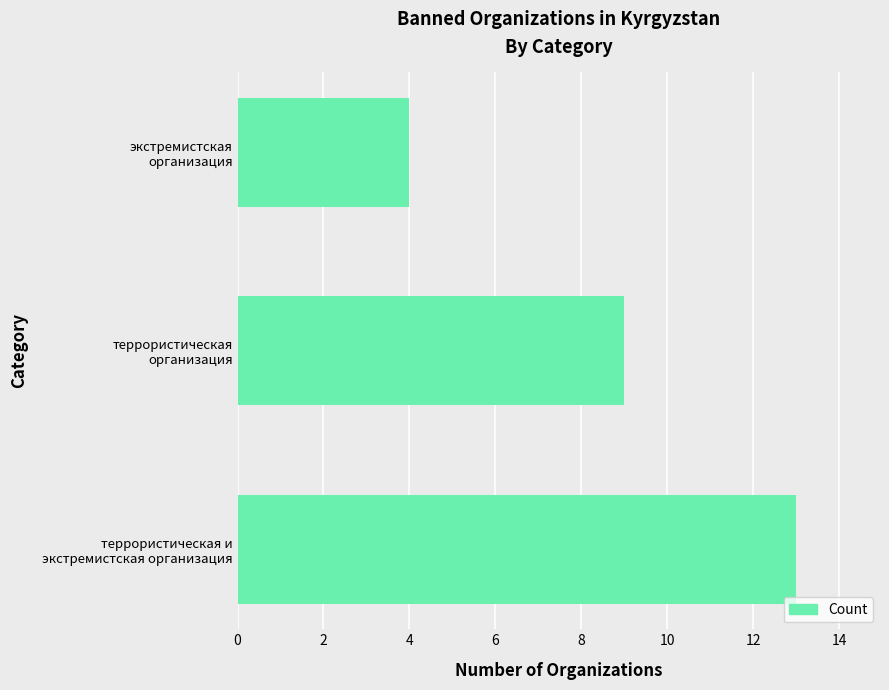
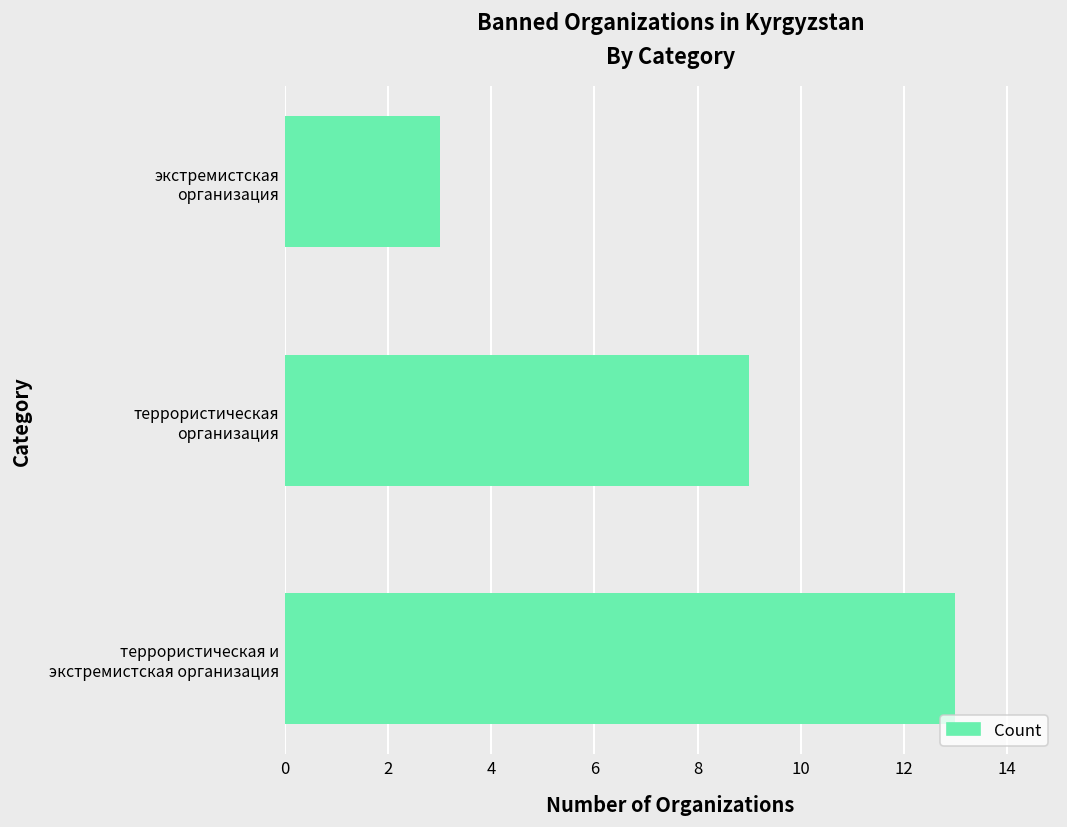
  {
-   "экстремистская организация": 4,
+   "экстремистская организация": 3,
    "террористическая организация": 9,
    "террористическая и экстремистская организация": 13
  }
